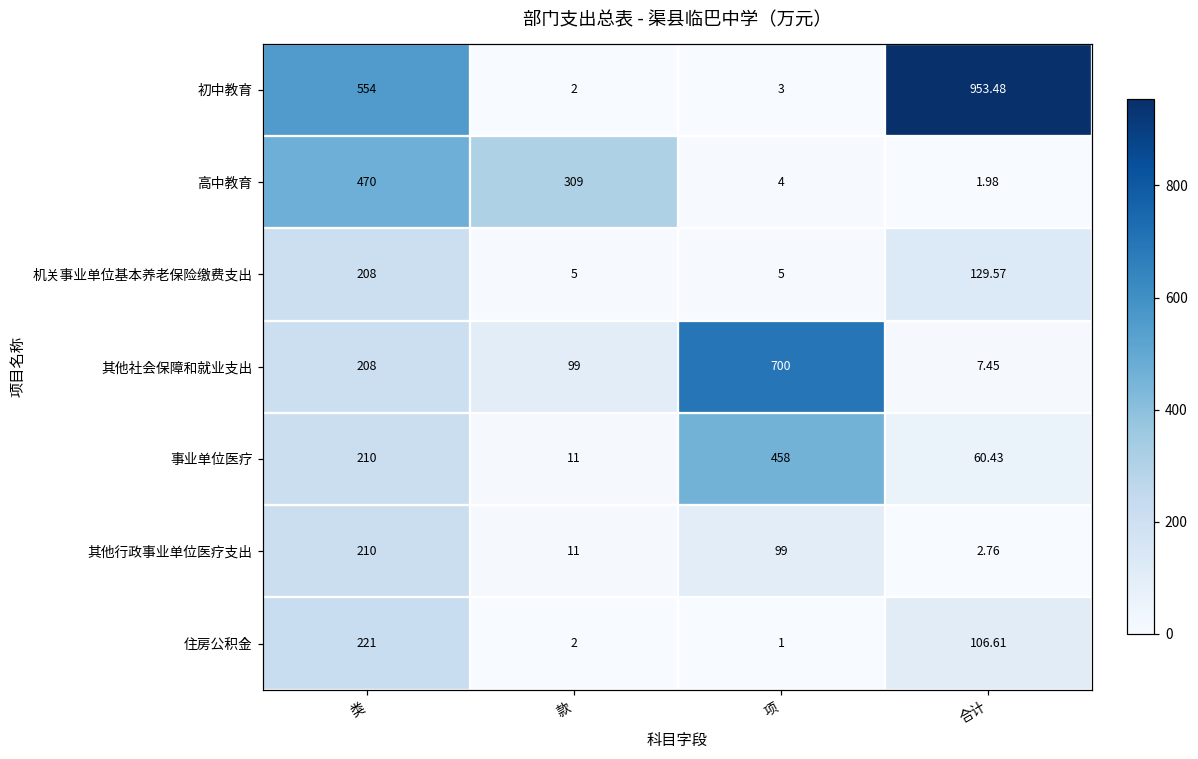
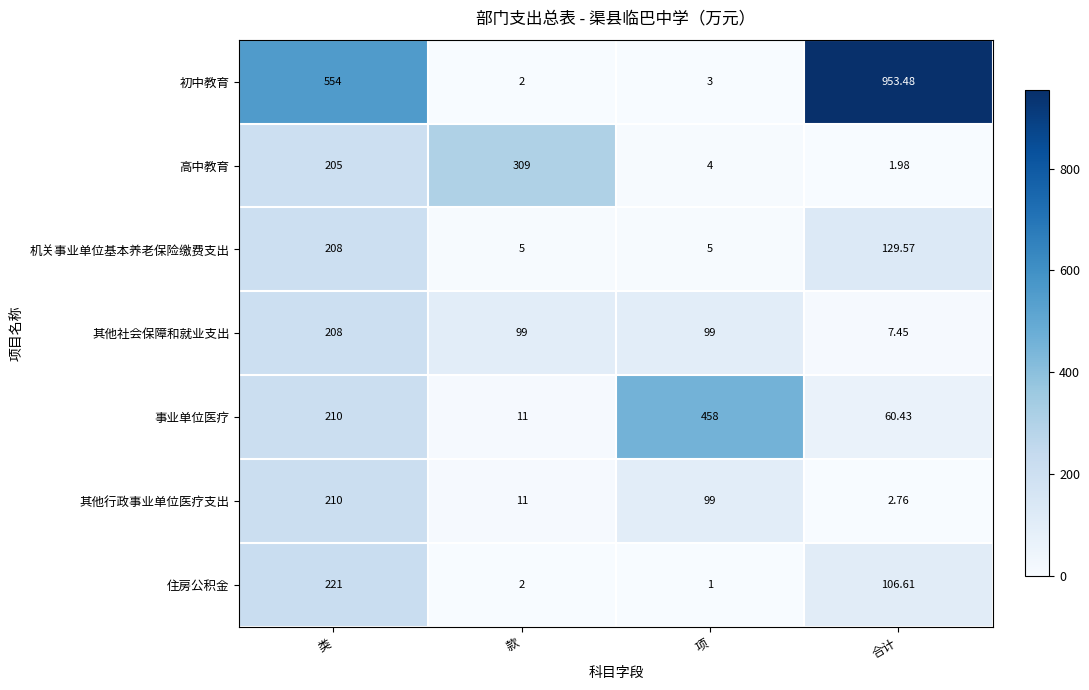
  {
    "初中教育": {
      "类": 554,
      "款": 2,
      "项": 3,
      "合计": 953.48
    },
    "高中教育": {
-     "类": 470,
+     "类": 205,
      "款": 309,
      "项": 4,
      "合计": 1.98
    },
    "机关事业单位基本养老保险缴费支出": {
      "类": 208,
      "款": 5,
      "项": 5,
      "合计": 129.57
    },
    "其他社会保障和就业支出": {
      "类": 208,
      "款": 99,
-     "项": 700,
+     "项": 99,
      "合计": 7.45
    },
    "事业单位医疗": {
      "类": 210,
      "款": 11,
      "项": 458,
      "合计": 60.43
    },
    "其他行政事业单位医疗支出": {
      "类": 210,
      "款": 11,
      "项": 99,
      "合计": 2.76
    },
    "住房公积金": {
      "类": 221,
      "款": 2,
      "项": 1,
      "合计": 106.61
    }
  }
